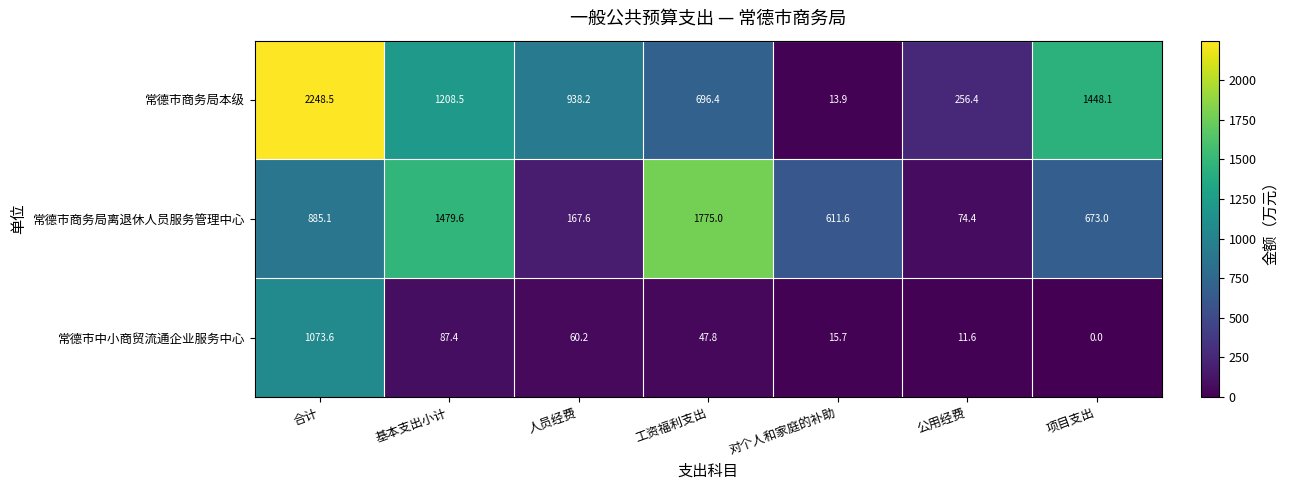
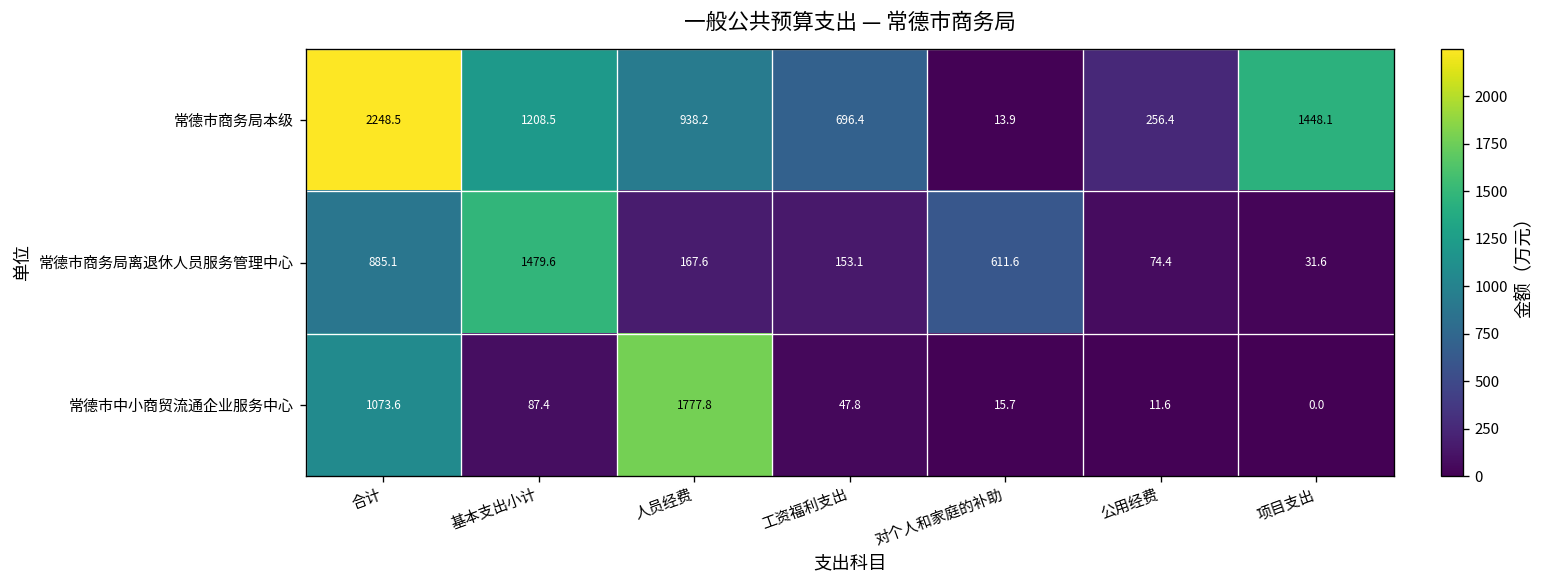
  {
    "常德市商务局本级": {
      "合计": 2248.5,
      "基本支出小计": 1208.5,
      "人员经费": 938.2,
      "工资福利支出": 696.4,
      "对个人和家庭的补助": 13.9,
      "公用经费": 256.4,
      "项目支出": 1448.1
    },
    "常德市商务局离退休人员服务管理中心": {
      "合计": 885.1,
      "基本支出小计": 1479.6,
      "人员经费": 167.6,
-     "工资福利支出": 1775.0,
+     "工资福利支出": 153.1,
      "对个人和家庭的补助": 611.6,
      "公用经费": 74.4,
-     "项目支出": 673.0
+     "项目支出": 31.6
    },
    "常德市中小商贸流通企业服务中心": {
      "合计": 1073.6,
      "基本支出小计": 87.4,
-     "人员经费": 60.2,
+     "人员经费": 1777.8,
      "工资福利支出": 47.8,
      "对个人和家庭的补助": 15.7,
      "公用经费": 11.6,
      "项目支出": 0.0
    }
  }
